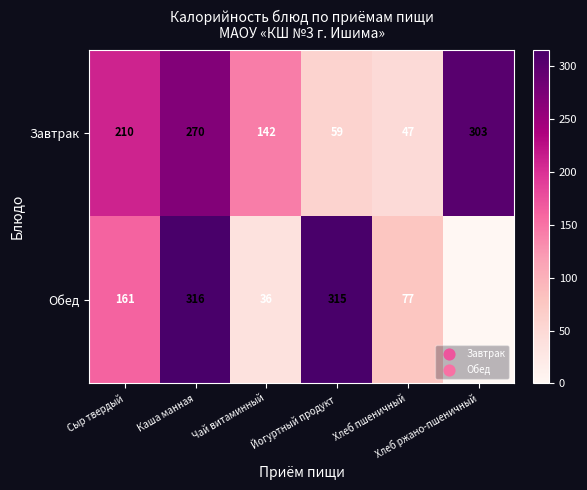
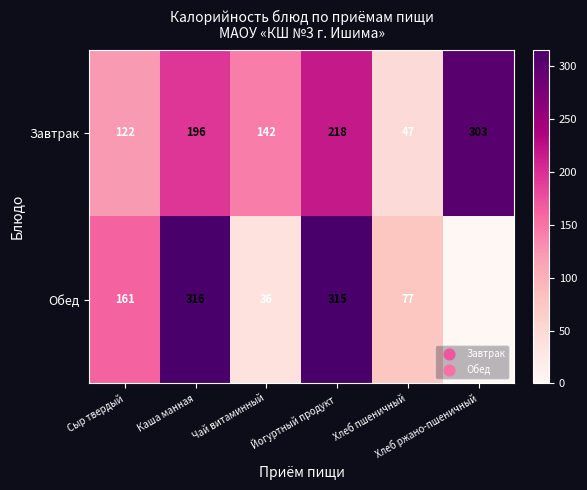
  {
    "Завтрак": {
-     "Сыр твердый": 210,
-     "Каша манная": 270,
+     "Сыр твердый": 122,
+     "Каша манная": 196,
      "Чай витаминный": 142,
-     "Йогуртный продукт": 59,
+     "Йогуртный продукт": 218,
      "Хлеб ржано-пшеничный": 303
    },
    "Обед": {
      "Сыр твердый": 161,
      "Каша манная": 316,
      "Йогуртный продукт": 315,
      "Хлеб пшеничный": 77
    }
  }
